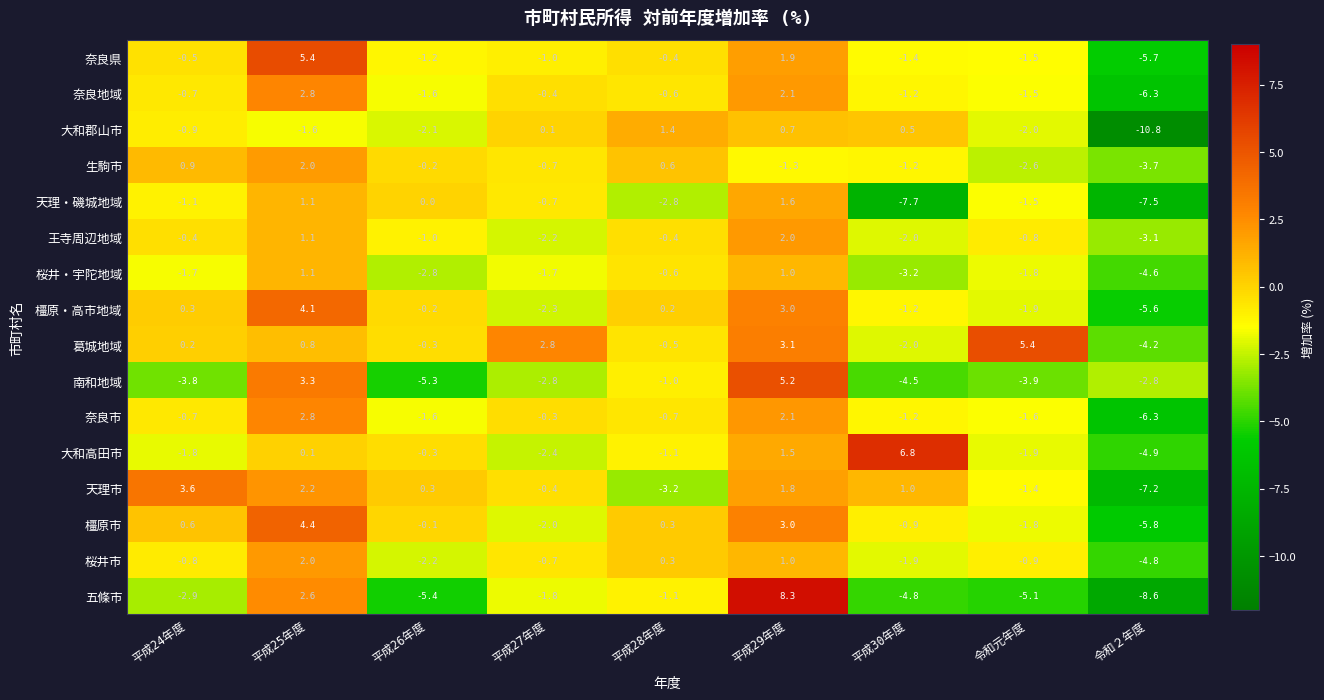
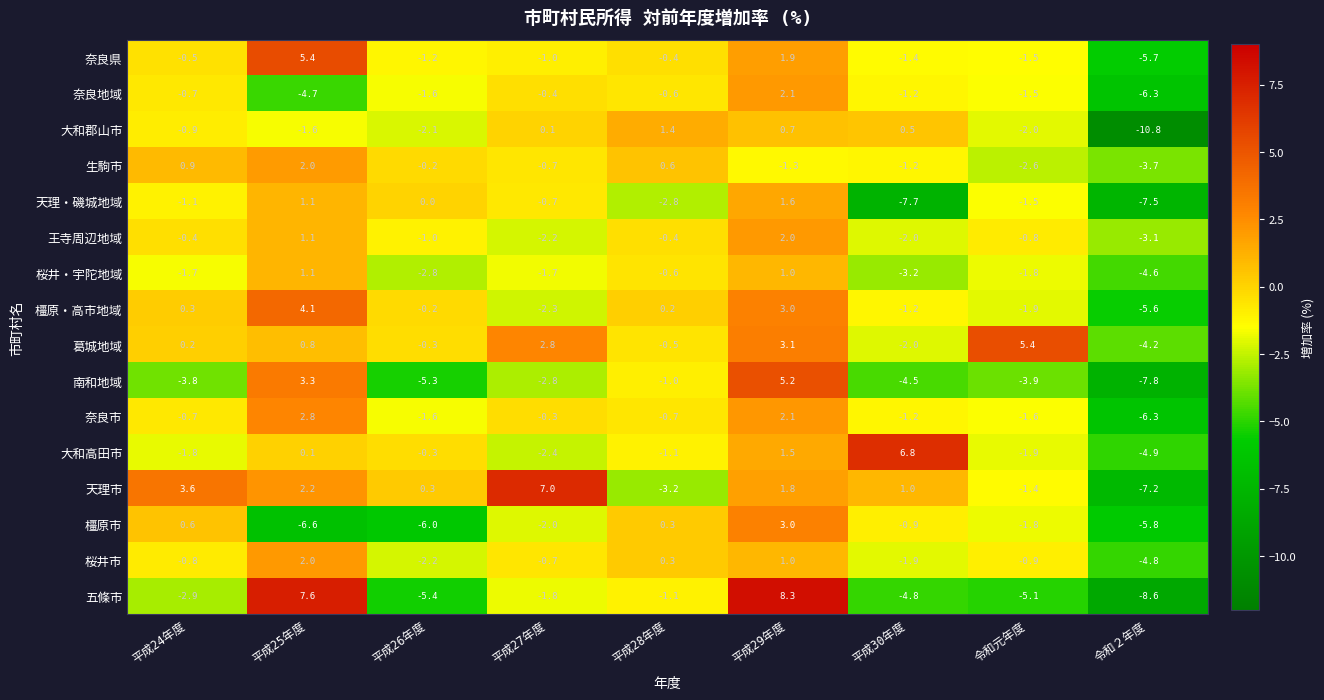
  {
    "奈良県": {
      "平成24年度": -0.5,
      "平成25年度": 5.4,
      "平成26年度": -1.2,
      "平成27年度": -1.0,
      "平成28年度": -0.4,
      "平成29年度": 1.9,
      "平成30年度": -1.4,
      "令和元年度": -1.5,
      "令和２年度": -5.7
    },
    "奈良地域": {
      "平成24年度": -0.7,
-     "平成25年度": 2.8,
+     "平成25年度": -4.7,
      "平成26年度": -1.6,
      "平成27年度": -0.4,
      "平成28年度": -0.6,
      "平成29年度": 2.1,
      "平成30年度": -1.2,
      "令和元年度": -1.5,
      "令和２年度": -6.3
    },
    "大和郡山市": {
      "平成24年度": -0.9,
      "平成25年度": -1.6,
      "平成26年度": -2.1,
      "平成27年度": 0.1,
      "平成28年度": 1.4,
      "平成29年度": 0.7,
      "平成30年度": 0.5,
      "令和元年度": -2.0,
      "令和２年度": -10.8
    },
    "生駒市": {
      "平成24年度": 0.9,
      "平成25年度": 2.0,
      "平成26年度": -0.2,
      "平成27年度": -0.7,
      "平成28年度": 0.6,
      "平成29年度": -1.3,
      "平成30年度": -1.2,
      "令和元年度": -2.6,
      "令和２年度": -3.7
    },
    "天理・磯城地域": {
      "平成24年度": -1.1,
      "平成25年度": 1.1,
      "平成26年度": 0.0,
      "平成27年度": -0.7,
      "平成28年度": -2.8,
      "平成29年度": 1.6,
      "平成30年度": -7.7,
      "令和元年度": -1.5,
      "令和２年度": -7.5
    },
    "王寺周辺地域": {
      "平成24年度": -0.4,
      "平成25年度": 1.1,
      "平成26年度": -1.0,
      "平成27年度": -2.2,
      "平成28年度": -0.4,
      "平成29年度": 2.0,
      "平成30年度": -2.0,
      "令和元年度": -0.8,
      "令和２年度": -3.1
    },
    "桜井・宇陀地域": {
      "平成24年度": -1.7,
      "平成25年度": 1.1,
      "平成26年度": -2.8,
      "平成27年度": -1.7,
      "平成28年度": -0.6,
      "平成29年度": 1.0,
      "平成30年度": -3.2,
      "令和元年度": -1.8,
      "令和２年度": -4.6
    },
    "橿原・高市地域": {
      "平成24年度": 0.3,
      "平成25年度": 4.1,
      "平成26年度": -0.2,
      "平成27年度": -2.3,
      "平成28年度": 0.2,
      "平成29年度": 3.0,
      "平成30年度": -1.2,
      "令和元年度": -1.9,
      "令和２年度": -5.6
    },
    "葛城地域": {
      "平成24年度": 0.2,
      "平成25年度": 0.8,
      "平成26年度": -0.3,
      "平成27年度": 2.8,
      "平成28年度": -0.5,
      "平成29年度": 3.1,
      "平成30年度": -2.0,
      "令和元年度": 5.4,
      "令和２年度": -4.2
    },
    "南和地域": {
      "平成24年度": -3.8,
      "平成25年度": 3.3,
      "平成26年度": -5.3,
      "平成27年度": -2.8,
      "平成28年度": -1.0,
      "平成29年度": 5.2,
      "平成30年度": -4.5,
      "令和元年度": -3.9,
-     "令和２年度": -2.8
+     "令和２年度": -7.8
    },
    "奈良市": {
      "平成24年度": -0.7,
      "平成25年度": 2.8,
      "平成26年度": -1.6,
      "平成27年度": -0.3,
      "平成28年度": -0.7,
      "平成29年度": 2.1,
      "平成30年度": -1.2,
      "令和元年度": -1.6,
      "令和２年度": -6.3
    },
    "大和高田市": {
      "平成24年度": -1.8,
      "平成25年度": 0.1,
      "平成26年度": -0.3,
      "平成27年度": -2.4,
      "平成28年度": -1.1,
      "平成29年度": 1.5,
      "平成30年度": 6.8,
      "令和元年度": -1.9,
      "令和２年度": -4.9
    },
    "天理市": {
      "平成24年度": 3.6,
      "平成25年度": 2.2,
      "平成26年度": 0.3,
-     "平成27年度": -0.4,
+     "平成27年度": 7.0,
      "平成28年度": -3.2,
      "平成29年度": 1.8,
      "平成30年度": 1.0,
      "令和元年度": -1.4,
      "令和２年度": -7.2
    },
    "橿原市": {
      "平成24年度": 0.6,
-     "平成25年度": 4.4,
-     "平成26年度": -0.1,
+     "平成25年度": -6.6,
+     "平成26年度": -6.0,
      "平成27年度": -2.0,
      "平成28年度": 0.3,
      "平成29年度": 3.0,
      "平成30年度": -0.9,
      "令和元年度": -1.8,
      "令和２年度": -5.8
    },
    "桜井市": {
      "平成24年度": -0.8,
      "平成25年度": 2.0,
      "平成26年度": -2.2,
      "平成27年度": -0.7,
      "平成28年度": 0.3,
      "平成29年度": 1.0,
      "平成30年度": -1.9,
      "令和元年度": -0.9,
      "令和２年度": -4.8
    },
    "五條市": {
      "平成24年度": -2.9,
-     "平成25年度": 2.6,
+     "平成25年度": 7.6,
      "平成26年度": -5.4,
      "平成27年度": -1.8,
      "平成28年度": -1.1,
      "平成29年度": 8.3,
      "平成30年度": -4.8,
      "令和元年度": -5.1,
      "令和２年度": -8.6
    }
  }
